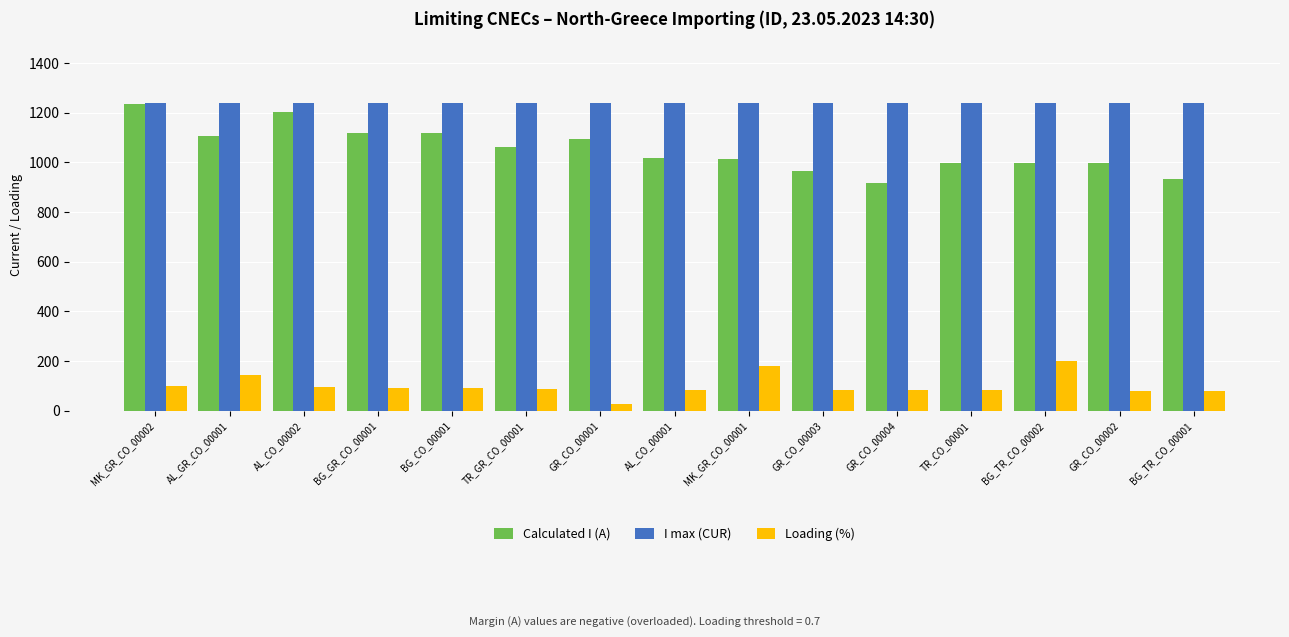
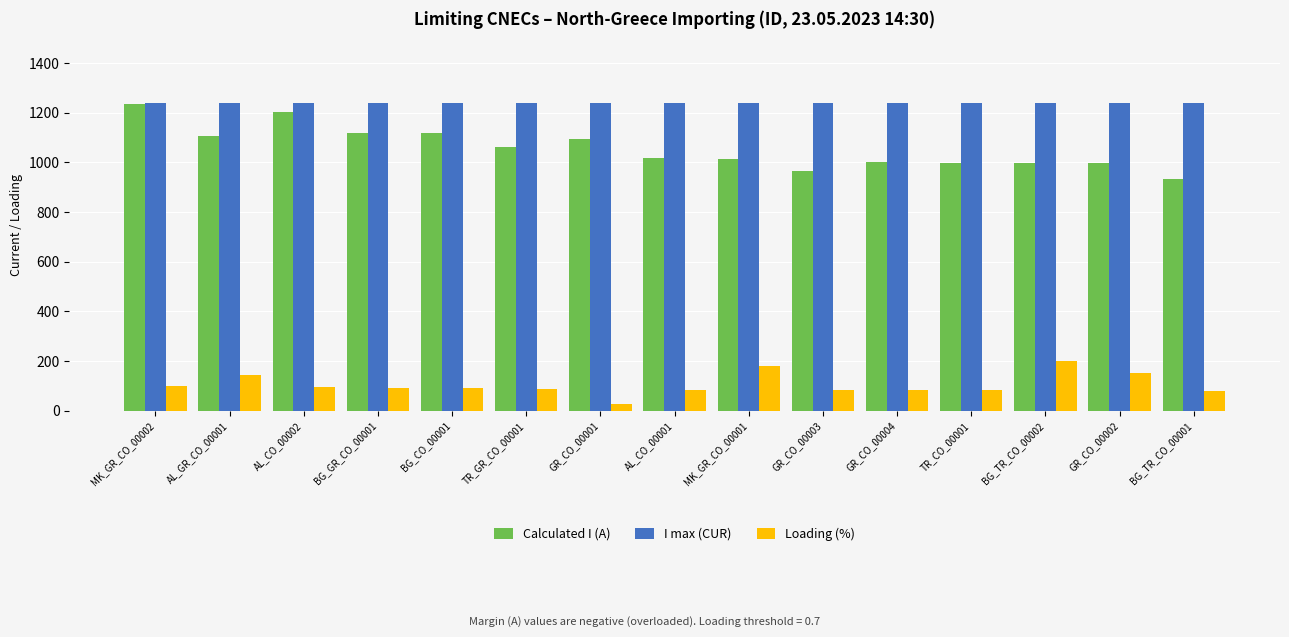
  {
    "Calculated I (A)": {
      "MK_GR_CO_00002": 1240,
      "AL_GR_CO_00001": 1110,
      "AL_CO_00002": 1200,
      "BG_GR_CO_00001": 1120,
      "BG_CO_00001": 1120,
      "TR_GR_CO_00001": 1060,
      "GR_CO_00001": 1090,
      "AL_CO_00001": 1020,
      "MK_GR_CO_00001": 1010,
      "GR_CO_00003": 970,
-     "GR_CO_00004": 920,
+     "GR_CO_00004": 1000,
      "TR_CO_00001": 1000,
      "BG_TR_CO_00002": 1000,
      "GR_CO_00002": 1000,
      "BG_TR_CO_00001": 930
    },
    "I max (CUR)": {
      "MK_GR_CO_00002": 1240,
      "AL_GR_CO_00001": 1240,
      "AL_CO_00002": 1240,
      "BG_GR_CO_00001": 1240,
      "BG_CO_00001": 1240,
      "TR_GR_CO_00001": 1240,
      "GR_CO_00001": 1240,
      "AL_CO_00001": 1240,
      "MK_GR_CO_00001": 1240,
      "GR_CO_00003": 1240,
      "GR_CO_00004": 1240,
      "TR_CO_00001": 1240,
      "BG_TR_CO_00002": 1240,
      "GR_CO_00002": 1240,
      "BG_TR_CO_00001": 1240
    },
    "Loading (%)": {
      "MK_GR_CO_00002": 100,
      "AL_GR_CO_00001": 140,
      "AL_CO_00002": 90,
      "BG_GR_CO_00001": 90,
      "BG_CO_00001": 90,
      "TR_GR_CO_00001": 90,
      "GR_CO_00001": 30,
      "AL_CO_00001": 80,
      "MK_GR_CO_00001": 180,
      "GR_CO_00003": 80,
      "GR_CO_00004": 80,
      "TR_CO_00001": 80,
      "BG_TR_CO_00002": 200,
-     "GR_CO_00002": 80,
+     "GR_CO_00002": 150,
      "BG_TR_CO_00001": 80
    }
  }
